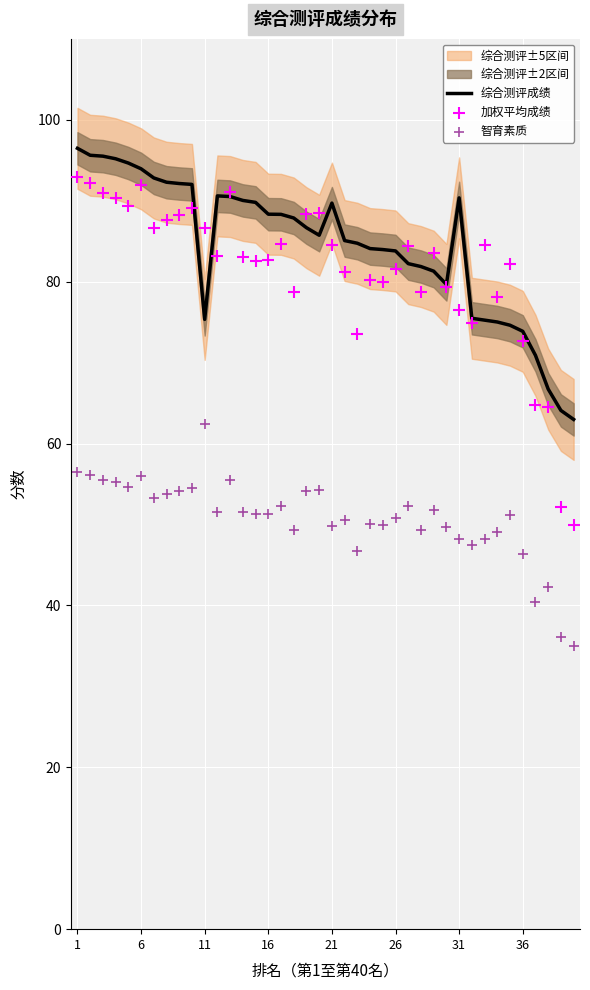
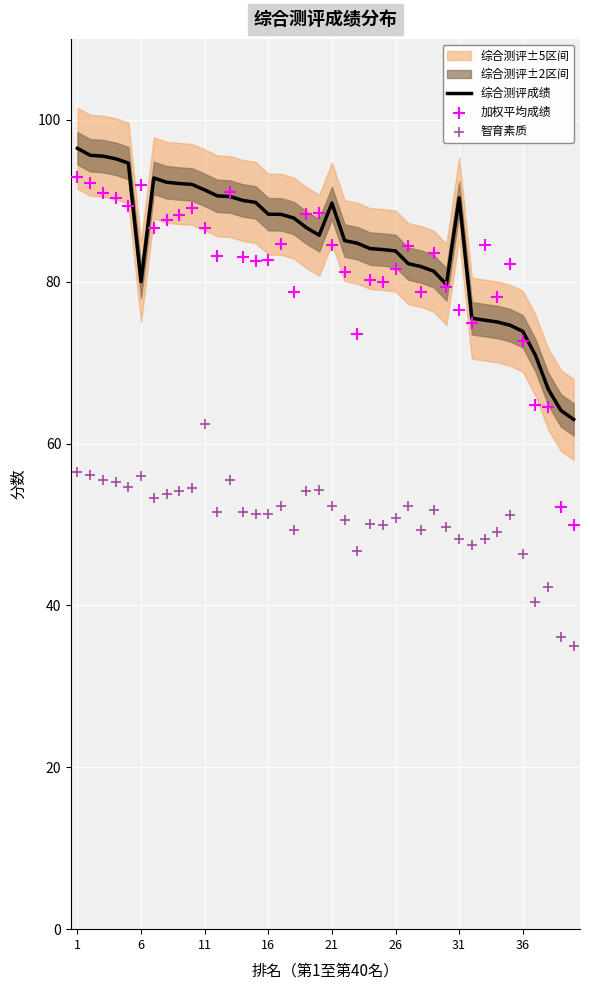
  {
    "综合测评成绩": {
      "1": 96,
-     "6": 94,
-     "11": 75,
+     "6": 80,
+     "11": 91,
      "16": 88,
      "21": 90,
      "26": 84,
      "31": 90,
      "36": 74
    },
    "智育素质": {
-     "21": 50
+     "21": 52
    }
  }
